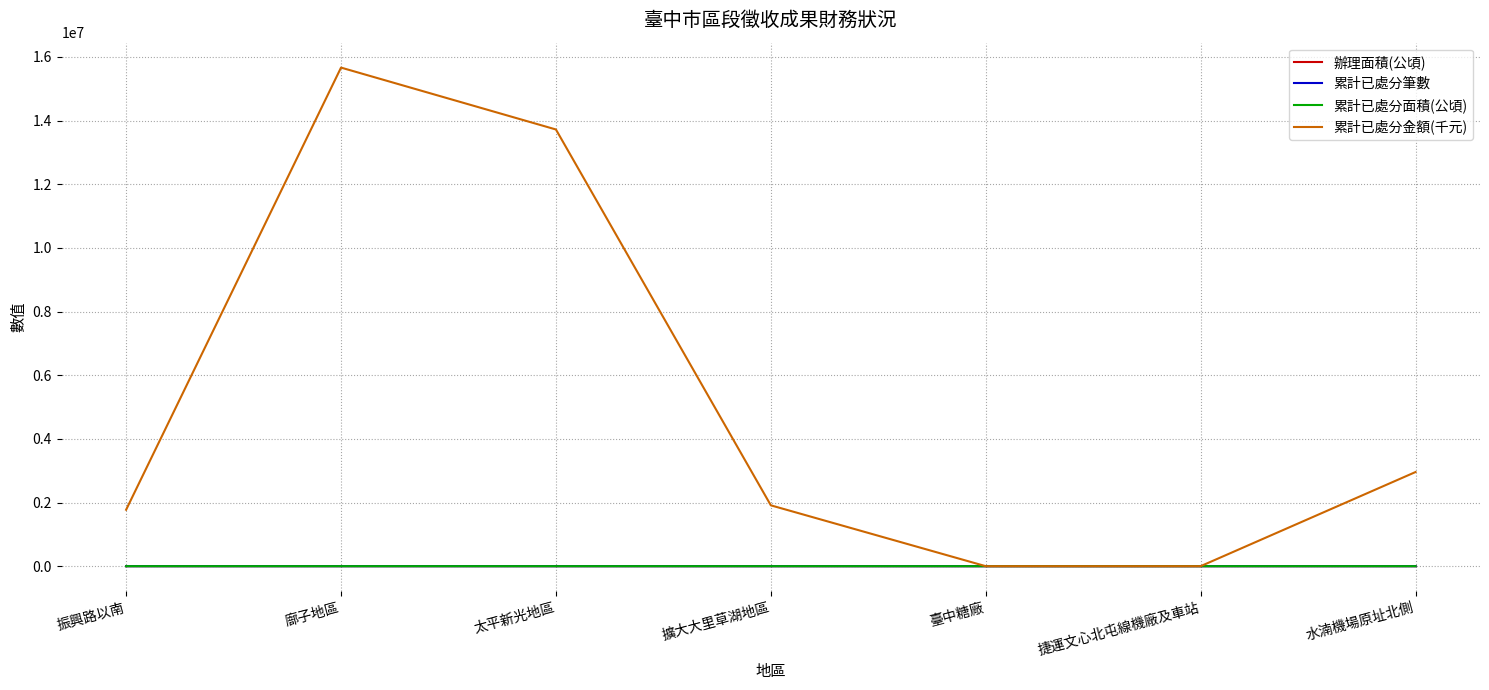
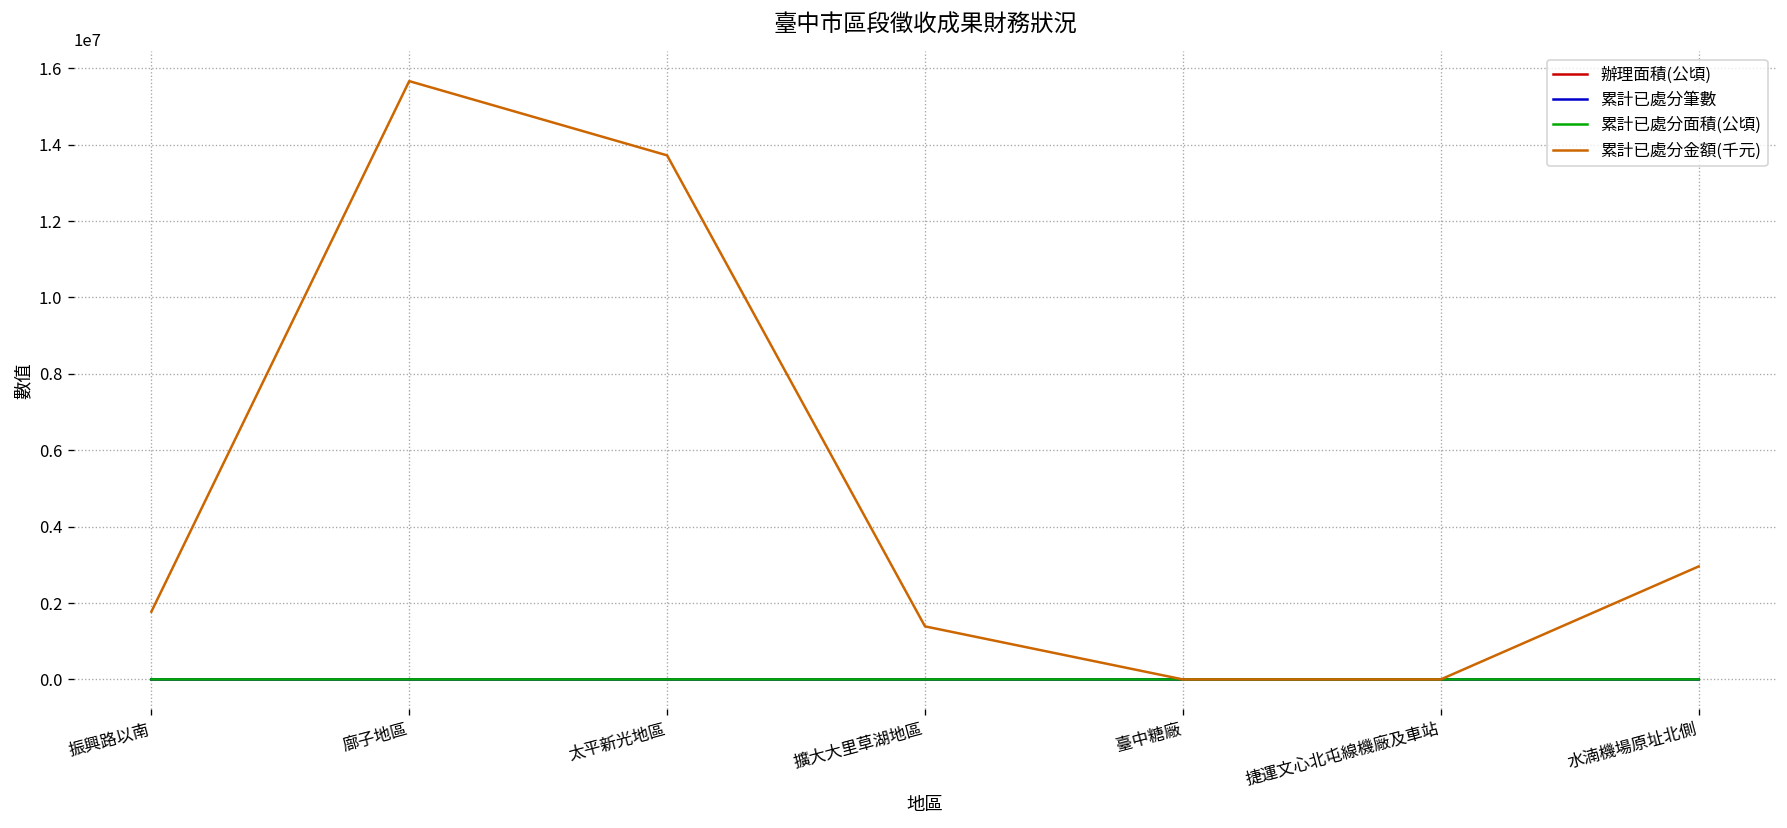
  {
    "累計已處分面積(公頃)": {
      "振興路以南": 0,
      "廍子地區": 0,
      "太平新光地區": 0,
      "擴大大里草湖地區": 0,
      "水湳機場原址北側": 0
    },
    "累計已處分金額(千元)": {
      "振興路以南": 1800000,
      "廍子地區": 15700000,
      "太平新光地區": 13700000,
-     "擴大大里草湖地區": 1900000,
+     "擴大大里草湖地區": 1400000,
      "水湳機場原址北側": 3000000
    }
  }
